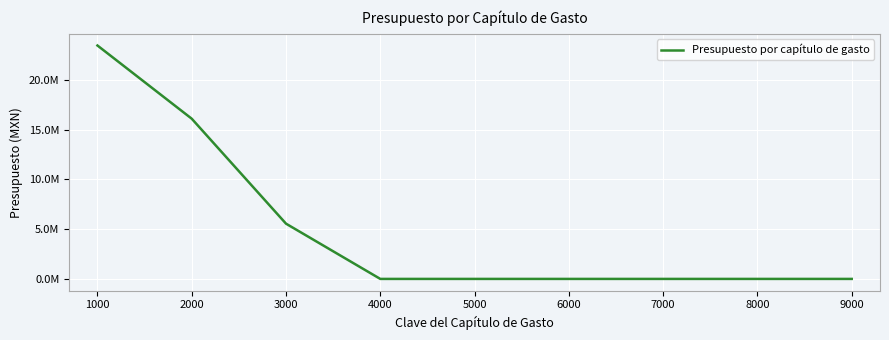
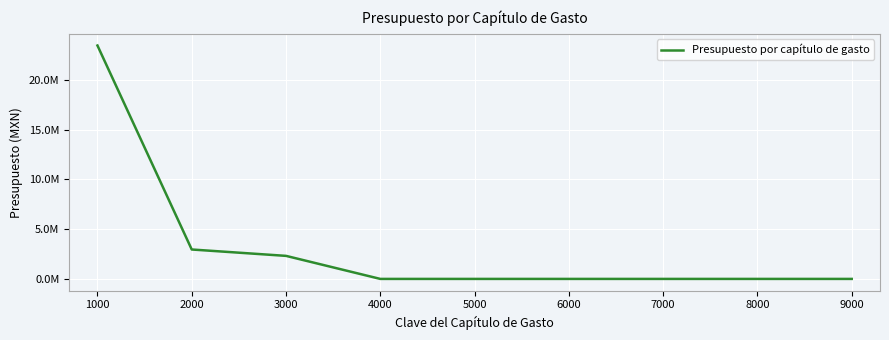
  {
    "1000": 23000000,
-   "2000": 16000000,
-   "3000": 6000000,
+   "2000": 3000000,
+   "3000": 2000000,
    "4000": 0,
    "5000": 0,
    "6000": 0,
    "7000": 0,
    "8000": 0,
    "9000": 0
  }
